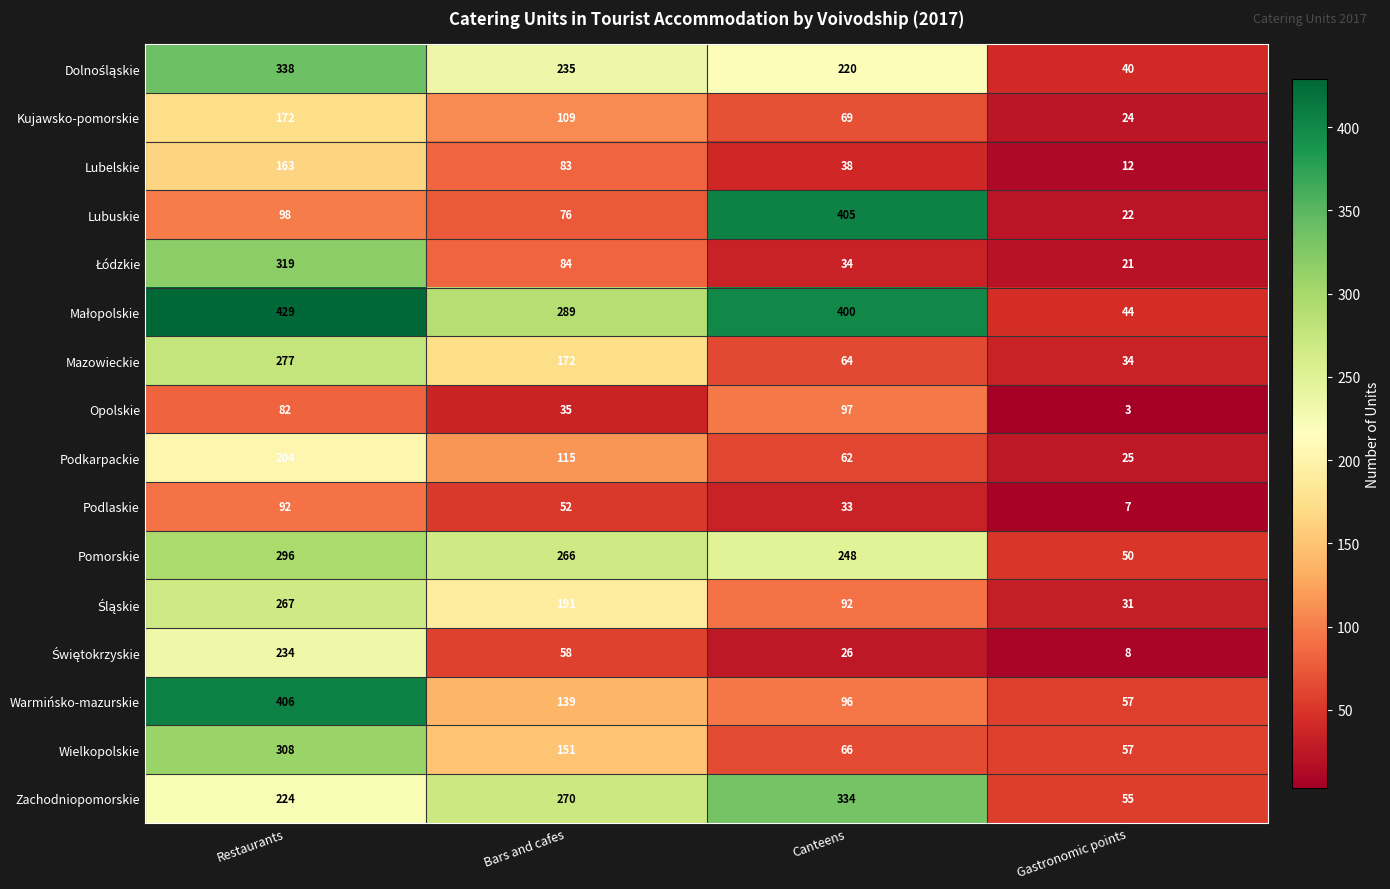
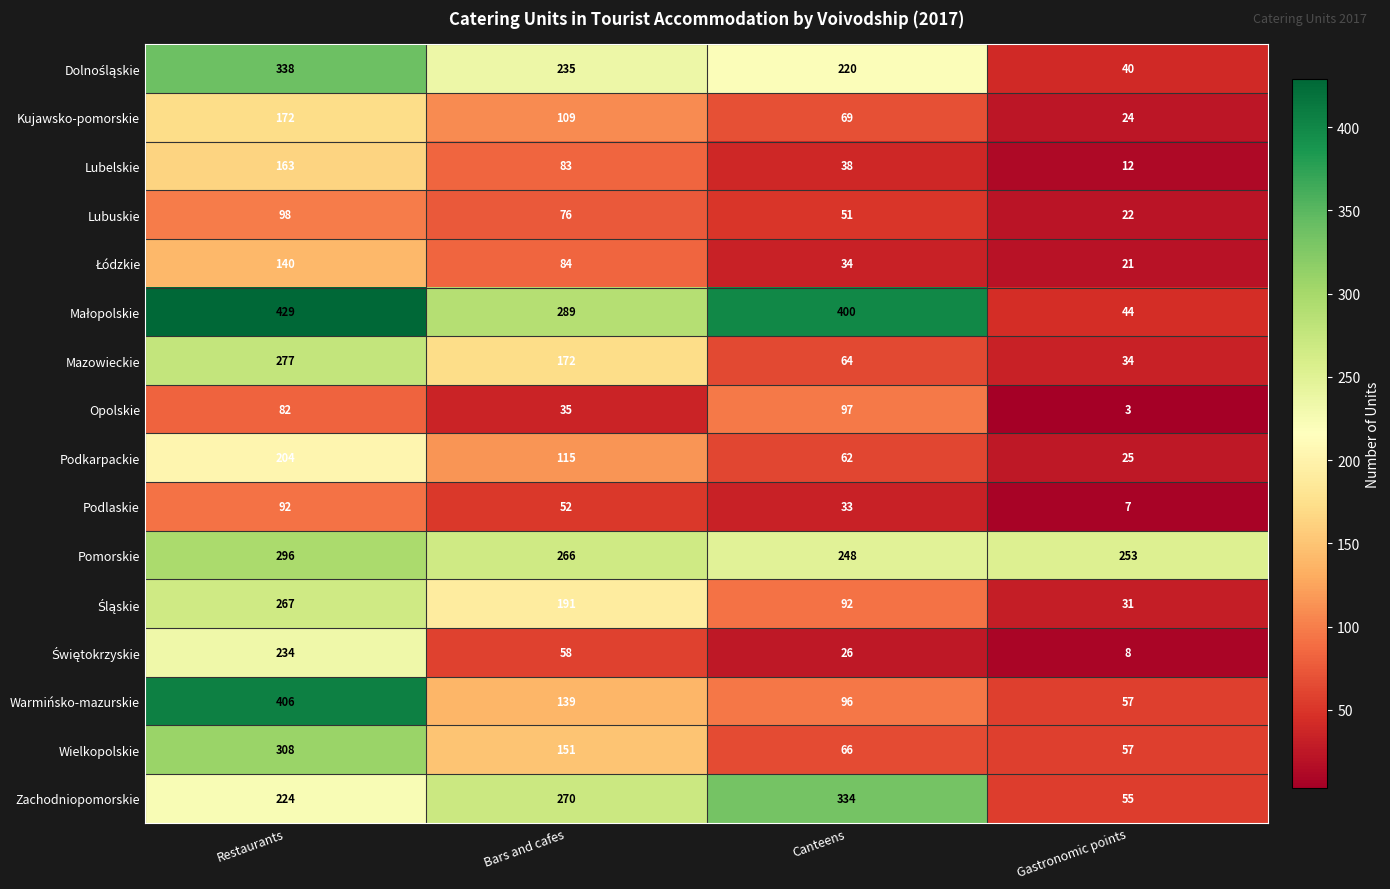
  {
    "Dolnośląskie": {
      "Restaurants": 338,
      "Bars and cafes": 235,
      "Canteens": 220,
      "Gastronomic points": 40
    },
    "Kujawsko-pomorskie": {
      "Restaurants": 172,
      "Bars and cafes": 109,
      "Canteens": 69,
      "Gastronomic points": 24
    },
    "Lubelskie": {
      "Restaurants": 163,
      "Bars and cafes": 83,
      "Canteens": 38,
      "Gastronomic points": 12
    },
    "Lubuskie": {
      "Restaurants": 98,
      "Bars and cafes": 76,
-     "Canteens": 405,
+     "Canteens": 51,
      "Gastronomic points": 22
    },
    "Łódzkie": {
-     "Restaurants": 319,
+     "Restaurants": 140,
      "Bars and cafes": 84,
      "Canteens": 34,
      "Gastronomic points": 21
    },
    "Małopolskie": {
      "Restaurants": 429,
      "Bars and cafes": 289,
      "Canteens": 400,
      "Gastronomic points": 44
    },
    "Mazowieckie": {
      "Restaurants": 277,
      "Bars and cafes": 172,
      "Canteens": 64,
      "Gastronomic points": 34
    },
    "Opolskie": {
      "Restaurants": 82,
      "Bars and cafes": 35,
      "Canteens": 97,
      "Gastronomic points": 3
    },
    "Podkarpackie": {
      "Restaurants": 204,
      "Bars and cafes": 115,
      "Canteens": 62,
      "Gastronomic points": 25
    },
    "Podlaskie": {
      "Restaurants": 92,
      "Bars and cafes": 52,
      "Canteens": 33,
      "Gastronomic points": 7
    },
    "Pomorskie": {
      "Restaurants": 296,
      "Bars and cafes": 266,
      "Canteens": 248,
-     "Gastronomic points": 50
+     "Gastronomic points": 253
    },
    "Śląskie": {
      "Restaurants": 267,
      "Bars and cafes": 191,
      "Canteens": 92,
      "Gastronomic points": 31
    },
    "Świętokrzyskie": {
      "Restaurants": 234,
      "Bars and cafes": 58,
      "Canteens": 26,
      "Gastronomic points": 8
    },
    "Warmińsko-mazurskie": {
      "Restaurants": 406,
      "Bars and cafes": 139,
      "Canteens": 96,
      "Gastronomic points": 57
    },
    "Wielkopolskie": {
      "Restaurants": 308,
      "Bars and cafes": 151,
      "Canteens": 66,
      "Gastronomic points": 57
    },
    "Zachodniopomorskie": {
      "Restaurants": 224,
      "Bars and cafes": 270,
      "Canteens": 334,
      "Gastronomic points": 55
    }
  }
